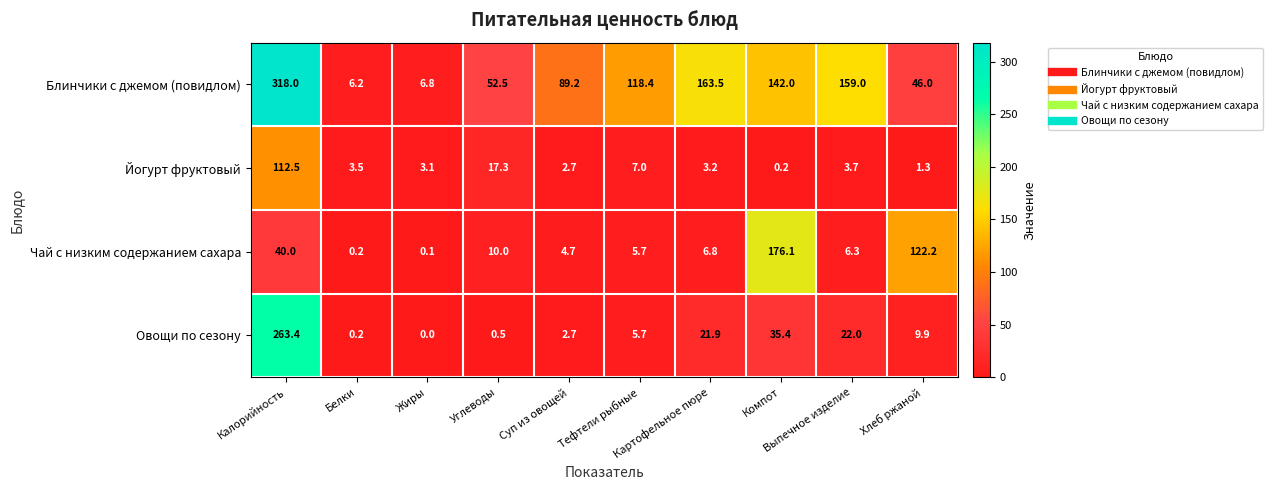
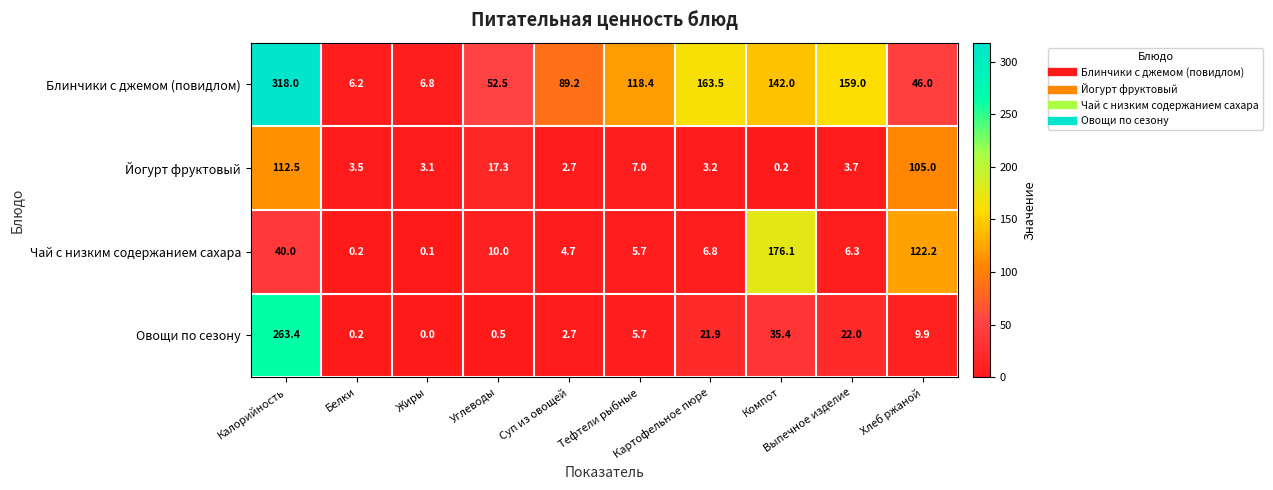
  {
    "Блинчики с джемом (повидлом)": {
      "Калорийность": 318.0,
      "Белки": 6.2,
      "Жиры": 6.8,
      "Углеводы": 52.5,
      "Суп из овощей": 89.2,
      "Тефтели рыбные": 118.4,
      "Картофельное пюре": 163.5,
      "Компот": 142.0,
      "Выпечное изделие": 159.0,
      "Хлеб ржаной": 46.0
    },
    "Йогурт фруктовый": {
      "Калорийность": 112.5,
      "Белки": 3.5,
      "Жиры": 3.1,
      "Углеводы": 17.3,
      "Суп из овощей": 2.7,
      "Тефтели рыбные": 7.0,
      "Картофельное пюре": 3.2,
      "Компот": 0.2,
      "Выпечное изделие": 3.7,
-     "Хлеб ржаной": 1.3
+     "Хлеб ржаной": 105.0
    },
    "Чай с низким содержанием сахара": {
      "Калорийность": 40.0,
      "Белки": 0.2,
      "Жиры": 0.1,
      "Углеводы": 10.0,
      "Суп из овощей": 4.7,
      "Тефтели рыбные": 5.7,
      "Картофельное пюре": 6.8,
      "Компот": 176.1,
      "Выпечное изделие": 6.3,
      "Хлеб ржаной": 122.2
    },
    "Овощи по сезону": {
      "Калорийность": 263.4,
      "Белки": 0.2,
      "Жиры": 0.0,
      "Углеводы": 0.5,
      "Суп из овощей": 2.7,
      "Тефтели рыбные": 5.7,
      "Картофельное пюре": 21.9,
      "Компот": 35.4,
      "Выпечное изделие": 22.0,
      "Хлеб ржаной": 9.9
    }
  }
